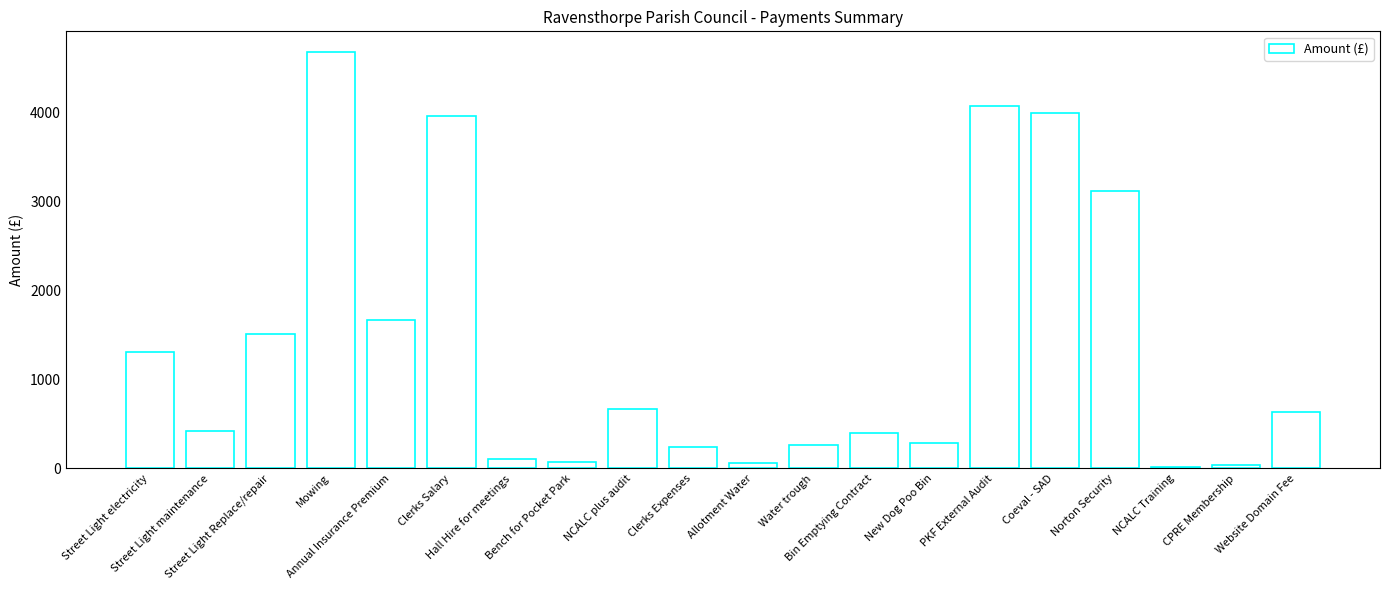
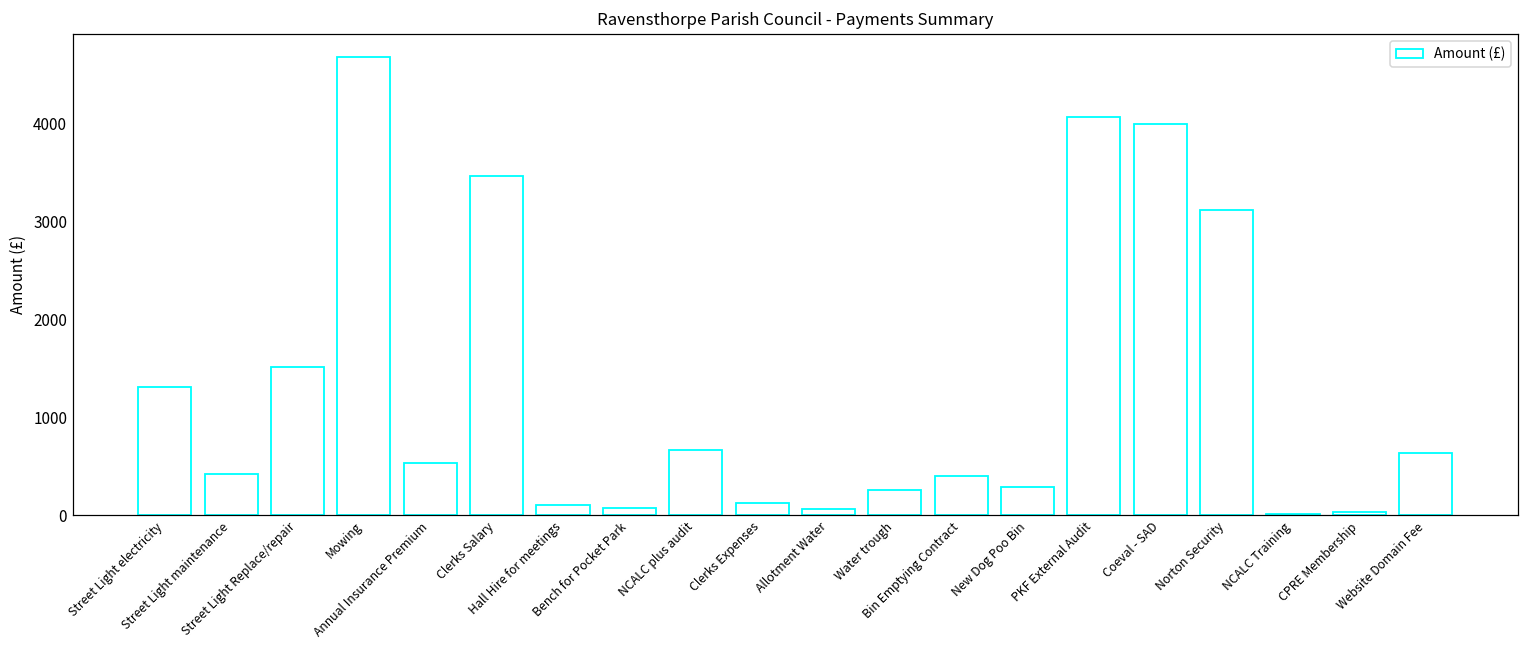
  {
    "Street Light electricity": 1300,
    "Street Light maintenance": 400,
    "Street Light Replace/repair": 1500,
    "Mowing": 4700,
-   "Annual Insurance Premium": 1700,
-   "Clerks Salary": 4000,
+   "Annual Insurance Premium": 500,
+   "Clerks Salary": 3500,
    "Hall Hire for meetings": 100,
    "Bench for Pocket Park": 100,
    "NCALC plus audit": 700,
-   "Clerks Expenses": 200,
+   "Clerks Expenses": 100,
    "Allotment Water": 100,
    "Water trough": 300,
    "Bin Emptying Contract": 400,
    "New Dog Poo Bin": 300,
    "PKF External Audit": 4100,
    "Coeval - SAD": 4000,
    "Norton Security": 3100,
    "CPRE Membership": 0,
    "Website Domain Fee": 600
  }
